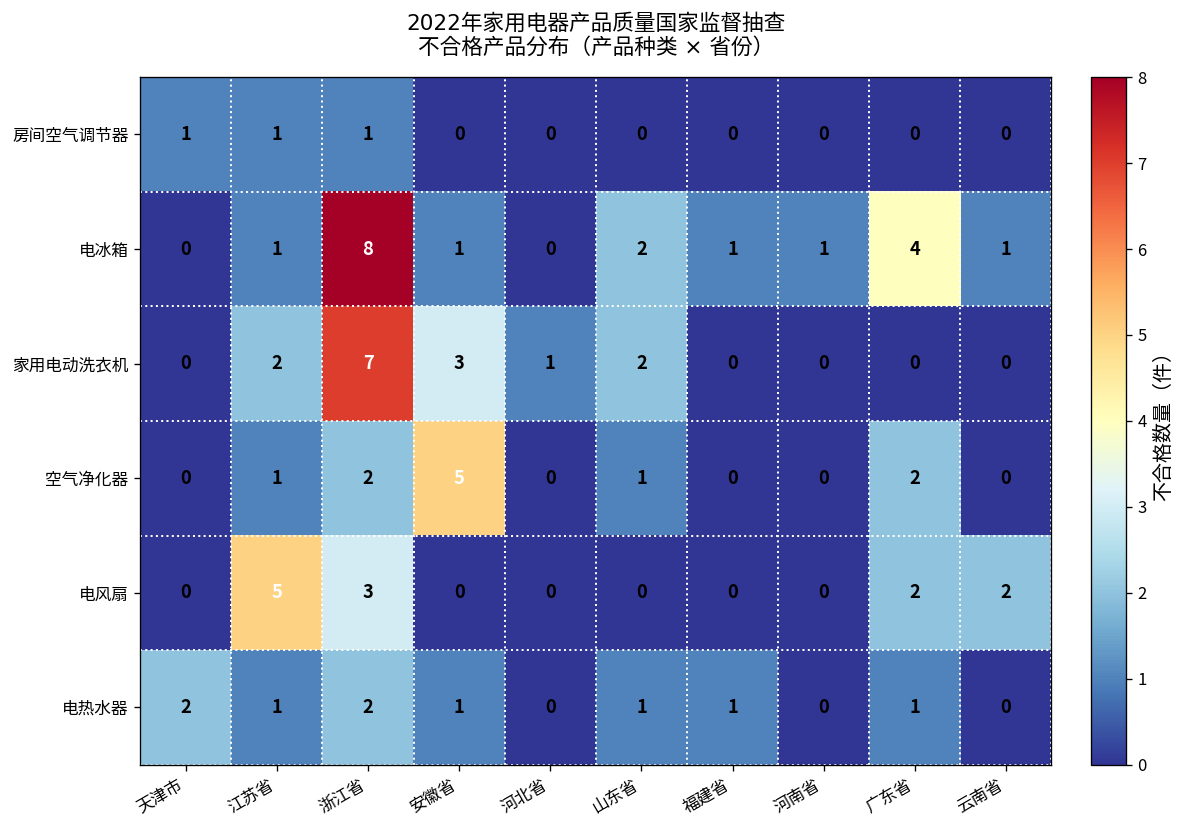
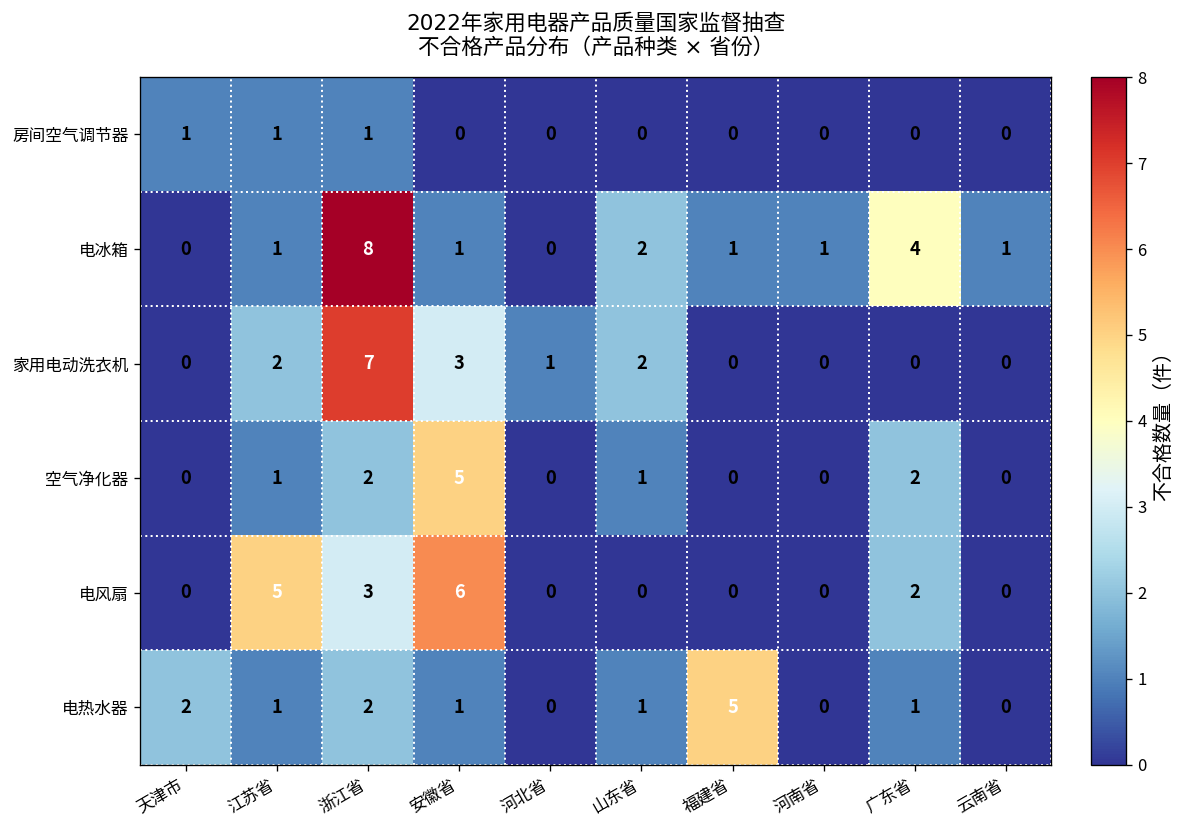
  {
    "房间空气调节器": {
      "天津市": 1,
      "江苏省": 1,
      "浙江省": 1,
      "安徽省": 0,
      "河北省": 0,
      "山东省": 0,
      "福建省": 0,
      "河南省": 0,
      "广东省": 0,
      "云南省": 0
    },
    "电冰箱": {
      "天津市": 0,
      "江苏省": 1,
      "浙江省": 8,
      "安徽省": 1,
      "河北省": 0,
      "山东省": 2,
      "福建省": 1,
      "河南省": 1,
      "广东省": 4,
      "云南省": 1
    },
    "家用电动洗衣机": {
      "天津市": 0,
      "江苏省": 2,
      "浙江省": 7,
      "安徽省": 3,
      "河北省": 1,
      "山东省": 2,
      "福建省": 0,
      "河南省": 0,
      "广东省": 0,
      "云南省": 0
    },
    "空气净化器": {
      "天津市": 0,
      "江苏省": 1,
      "浙江省": 2,
      "安徽省": 5,
      "河北省": 0,
      "山东省": 1,
      "福建省": 0,
      "河南省": 0,
      "广东省": 2,
      "云南省": 0
    },
    "电风扇": {
      "天津市": 0,
      "江苏省": 5,
      "浙江省": 3,
-     "安徽省": 0,
+     "安徽省": 6,
      "河北省": 0,
      "山东省": 0,
      "福建省": 0,
      "河南省": 0,
      "广东省": 2,
-     "云南省": 2
+     "云南省": 0
    },
    "电热水器": {
      "天津市": 2,
      "江苏省": 1,
      "浙江省": 2,
      "安徽省": 1,
      "河北省": 0,
      "山东省": 1,
-     "福建省": 1,
+     "福建省": 5,
      "河南省": 0,
      "广东省": 1,
      "云南省": 0
    }
  }
